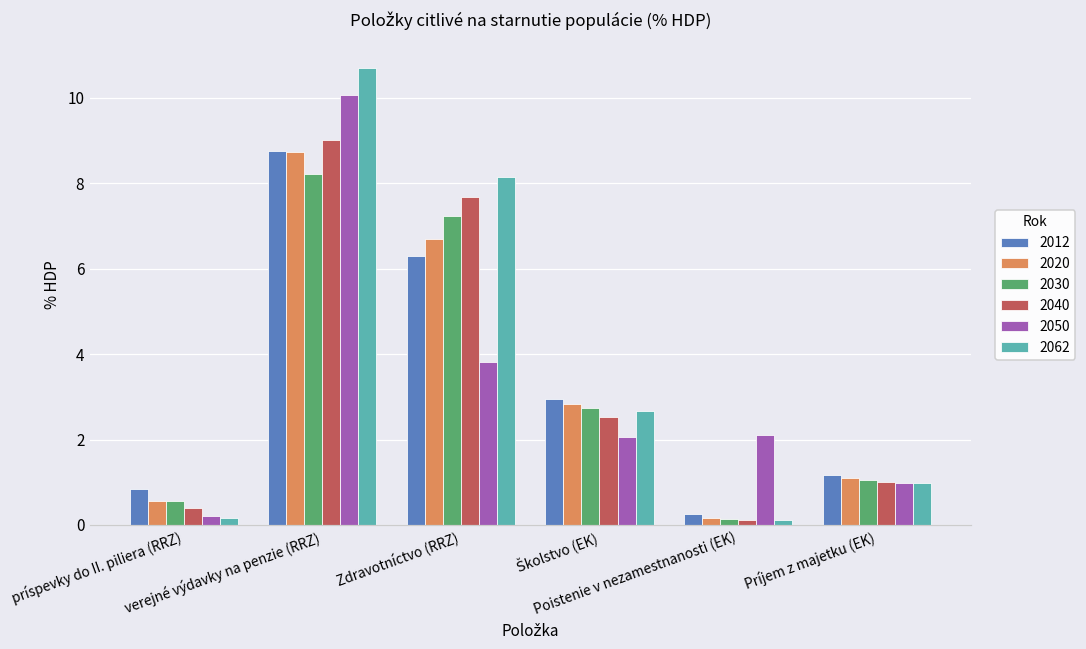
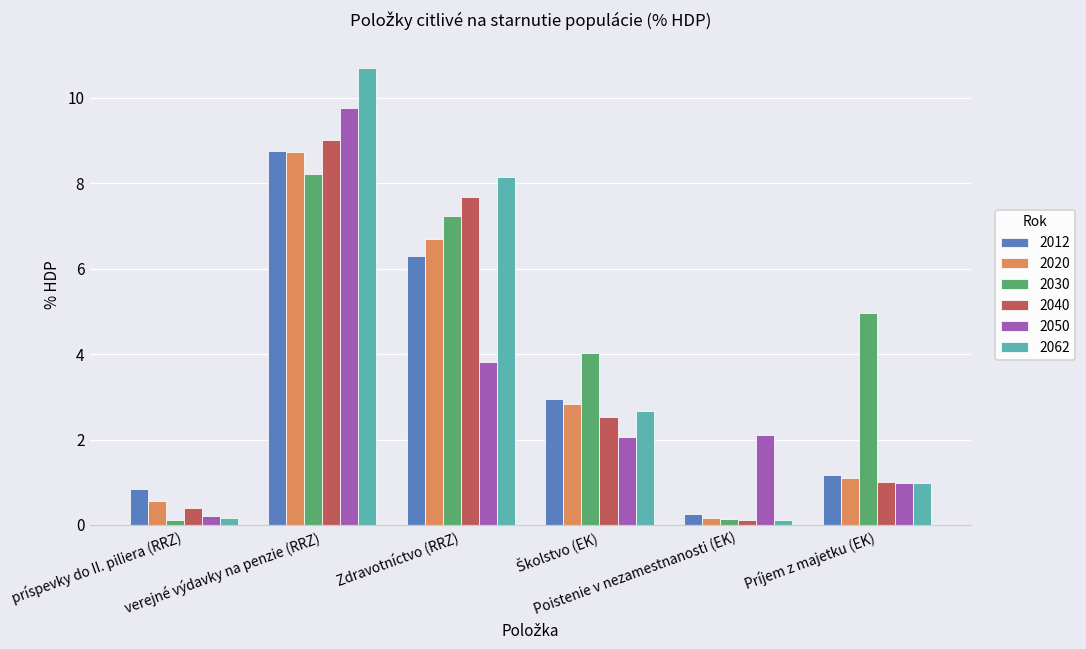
  {
    "2030": {
-     "príspevky do II. piliera (RRZ)": 0.6,
+     "príspevky do II. piliera (RRZ)": 0.1,
      "verejné výdavky na penzie (RRZ)": 8.2,
      "Zdravotníctvo (RRZ)": 7.2,
-     "Školstvo (EK)": 2.7,
+     "Školstvo (EK)": 4.0,
      "Poistenie v nezamestnanosti (EK)": 0.1,
-     "Príjem z majetku (EK)": 1.0
+     "Príjem z majetku (EK)": 5.0
    },
    "2050": {
      "príspevky do II. piliera (RRZ)": 0.2,
-     "verejné výdavky na penzie (RRZ)": 10.1,
+     "verejné výdavky na penzie (RRZ)": 9.8,
      "Zdravotníctvo (RRZ)": 3.8,
      "Školstvo (EK)": 2.1,
      "Poistenie v nezamestnanosti (EK)": 2.1,
      "Príjem z majetku (EK)": 1.0
    }
  }
